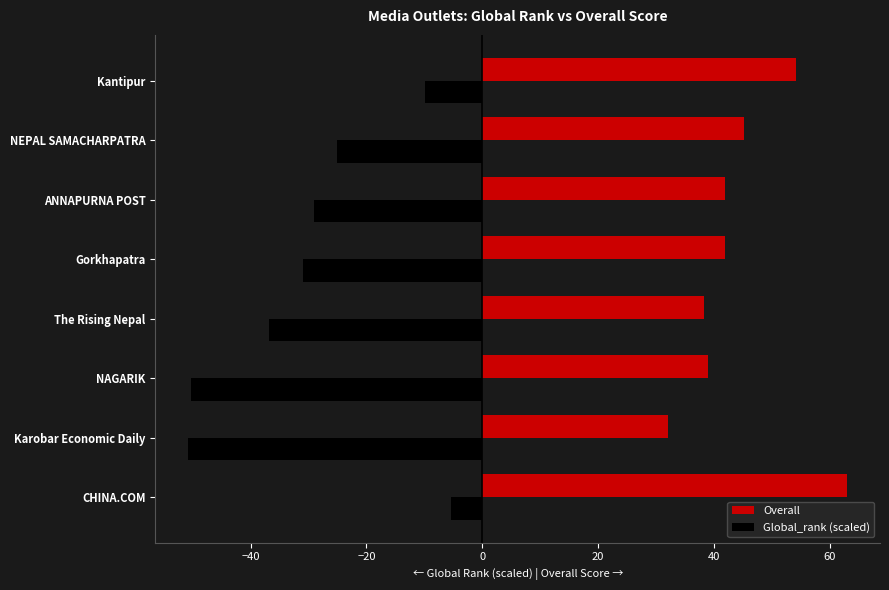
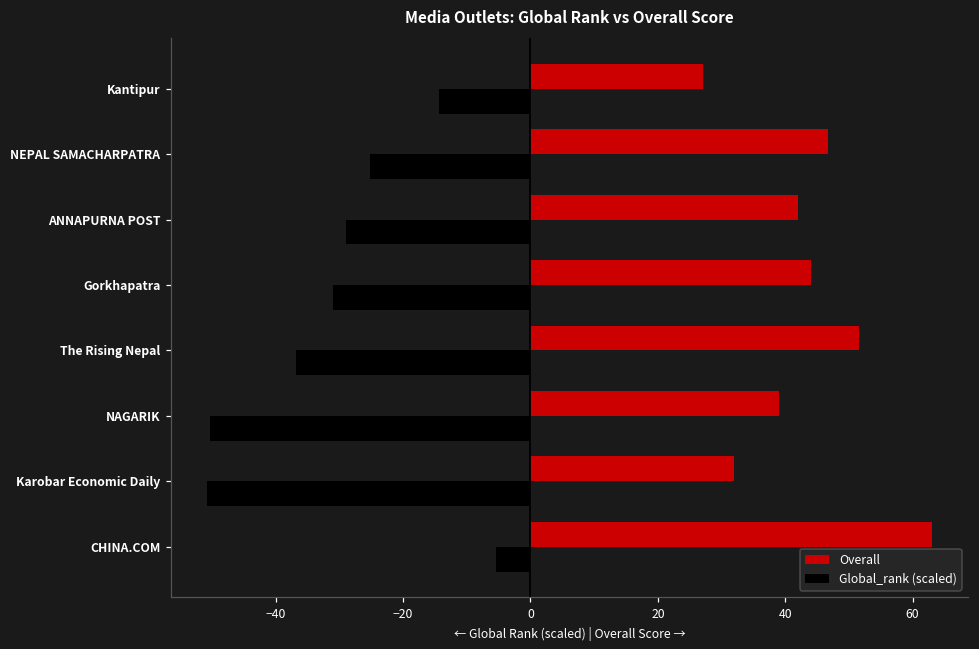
  {
    "Overall": {
-     "Kantipur": 54,
-     "NEPAL SAMACHARPATRA": 45,
+     "Kantipur": 27,
+     "NEPAL SAMACHARPATRA": 47,
      "ANNAPURNA POST": 42,
-     "Gorkhapatra": 42,
-     "The Rising Nepal": 38,
+     "Gorkhapatra": 44,
+     "The Rising Nepal": 52,
      "NAGARIK": 39,
      "Karobar Economic Daily": 32,
      "CHINA.COM": 63
    },
    "Global_rank (scaled)": {
-     "Kantipur": -10,
+     "Kantipur": -14,
      "NEPAL SAMACHARPATRA": -25,
      "ANNAPURNA POST": -29,
      "Gorkhapatra": -31,
      "The Rising Nepal": -37,
      "NAGARIK": -50,
      "Karobar Economic Daily": -51,
      "CHINA.COM": -5
    }
  }
